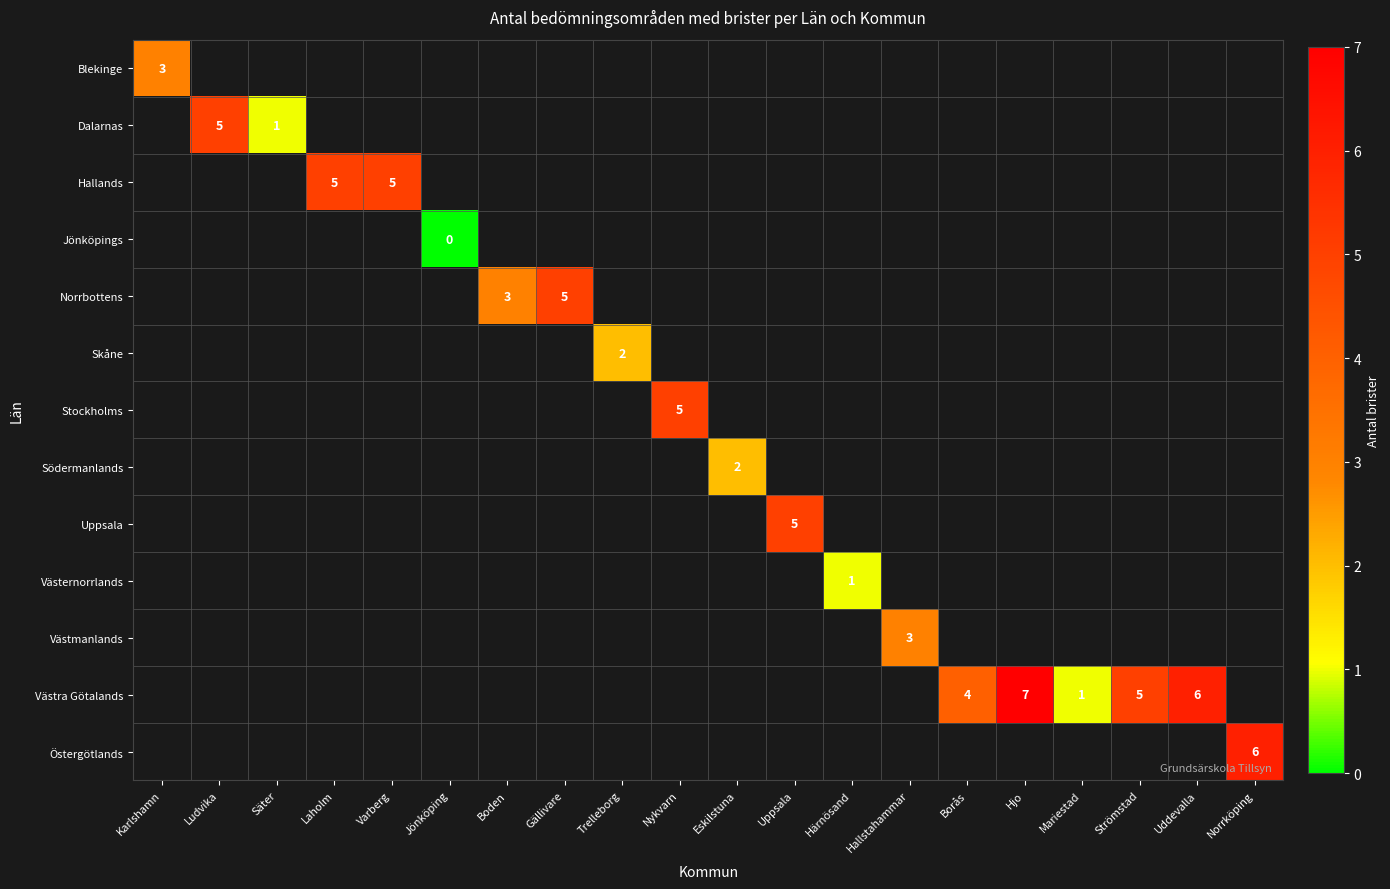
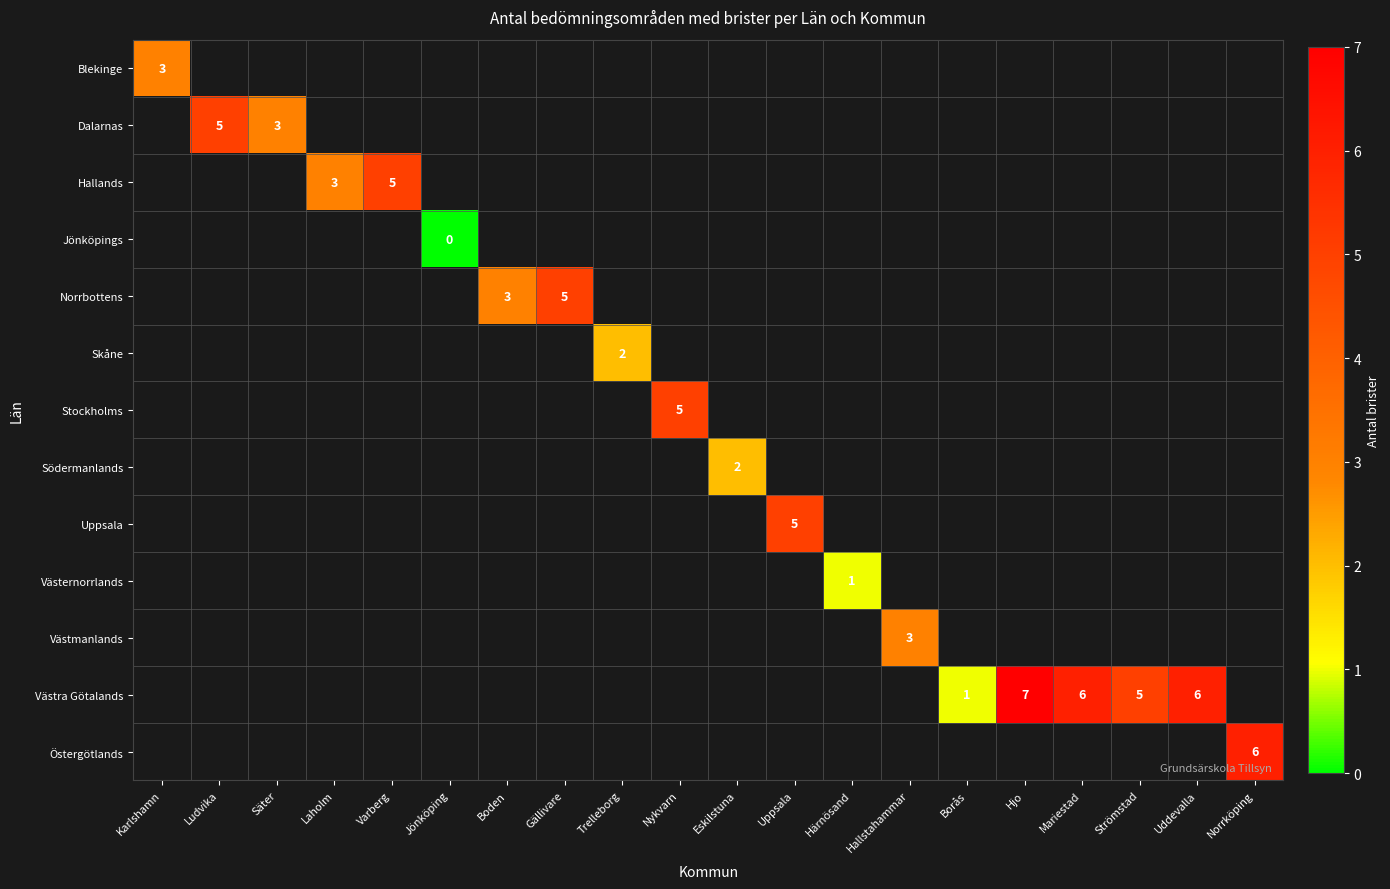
  {
    "Blekinge": {
      "Karlshamn": 3
    },
    "Dalarnas": {
      "Ludvika": 5,
-     "Säter": 1
+     "Säter": 3
    },
    "Hallands": {
-     "Laholm": 5,
+     "Laholm": 3,
      "Varberg": 5
    },
    "Jönköpings": {
      "Jönköping": 0
    },
    "Norrbottens": {
      "Boden": 3,
      "Gällivare": 5
    },
    "Skåne": {
      "Trelleborg": 2
    },
    "Stockholms": {
      "Nykvarn": 5
    },
    "Södermanlands": {
      "Eskilstuna": 2
    },
    "Uppsala": {
      "Uppsala": 5
    },
    "Västernorrlands": {
      "Härnösand": 1
    },
    "Västmanlands": {
      "Hallstahammar": 3
    },
    "Västra Götalands": {
-     "Borås": 4,
+     "Borås": 1,
      "Hjo": 7,
-     "Mariestad": 1,
+     "Mariestad": 6,
      "Strömstad": 5,
      "Uddevalla": 6
    },
    "Östergötlands": {
      "Norrköping": 6
    }
  }
